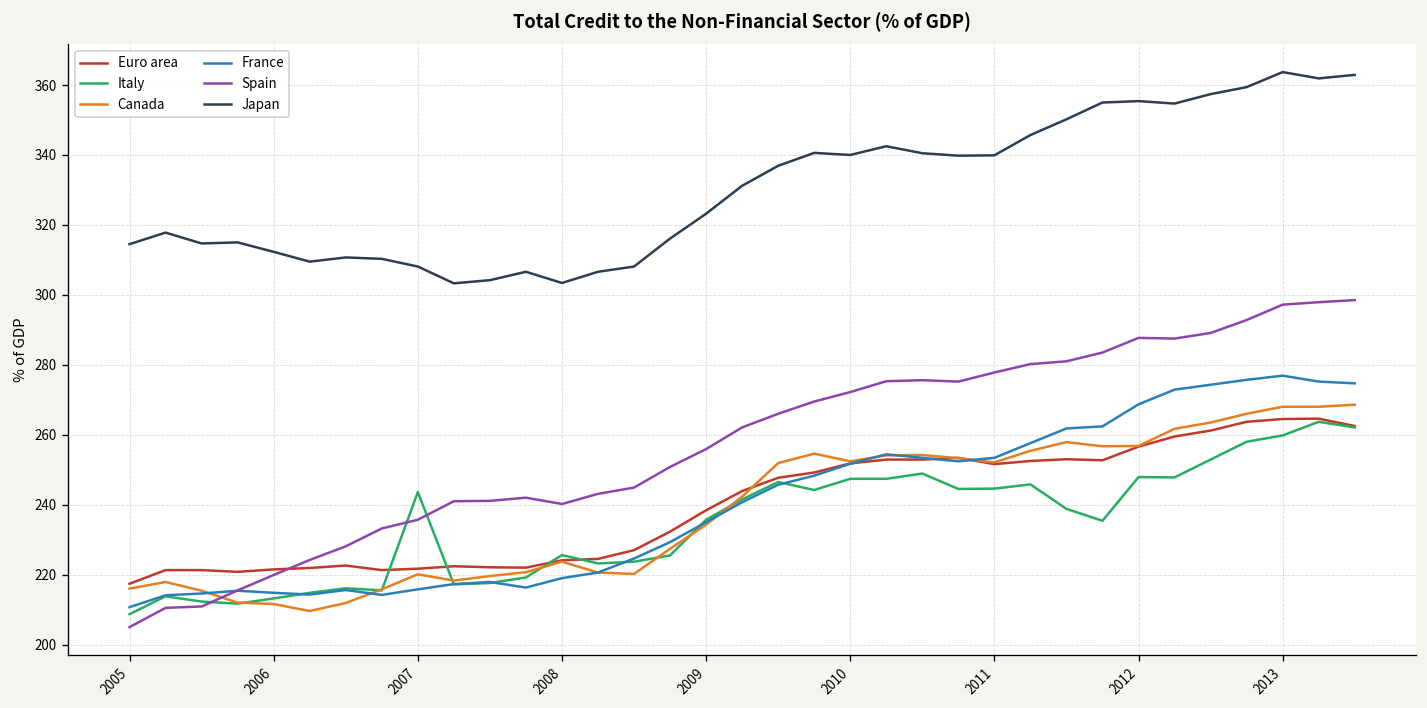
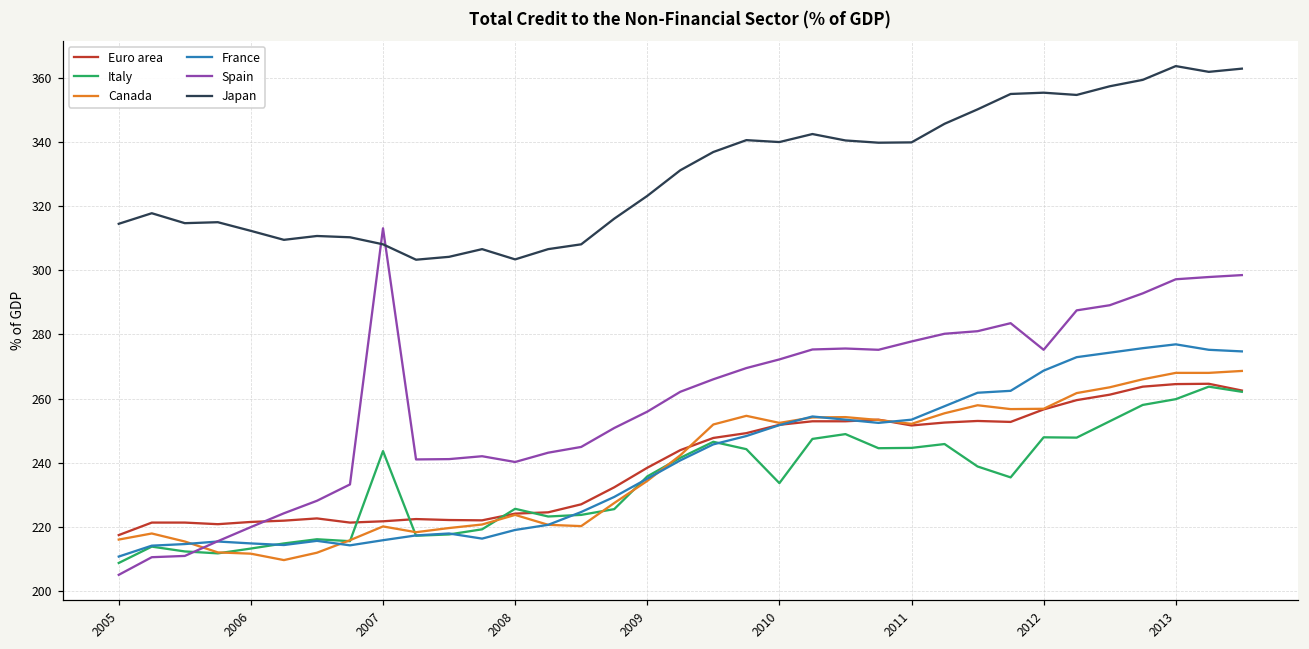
  {
    "Euro area": {
      "2005": 217,
      "2006": 222,
      "2007": 222,
      "2009": 238,
      "2013": 265
    },
    "Italy": {
      "2005": 209,
      "2006": 213,
      "2007": 244,
      "2008": 226,
-     "2010": 247,
+     "2010": 234,
      "2011": 245,
      "2012": 248,
      "2013": 260
    },
    "Canada": {
      "2005": 216,
      "2006": 212,
      "2007": 220,
      "2013": 268
    },
    "France": {
      "2005": 211,
      "2006": 215,
      "2007": 216,
      "2008": 219,
      "2011": 253,
      "2012": 269,
      "2013": 277
    },
    "Spain": {
      "2005": 205,
      "2006": 220,
-     "2007": 236,
+     "2007": 313,
      "2008": 240,
      "2009": 256,
      "2010": 272,
      "2011": 278,
-     "2012": 288,
+     "2012": 275,
      "2013": 297
    },
    "Japan": {
      "2005": 315,
      "2006": 312,
      "2007": 308,
      "2008": 303,
      "2009": 323,
      "2010": 340,
      "2011": 340,
      "2012": 355,
      "2013": 364
    }
  }
